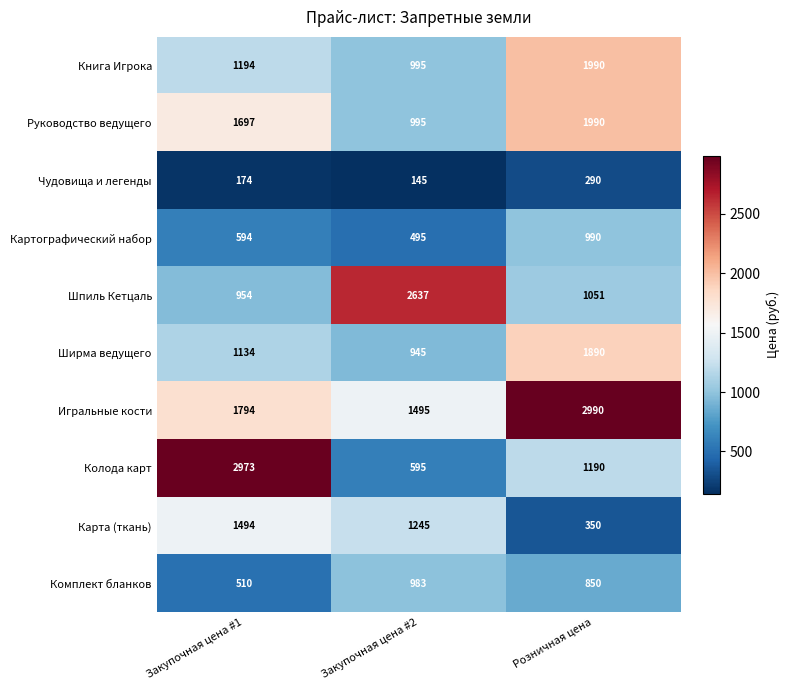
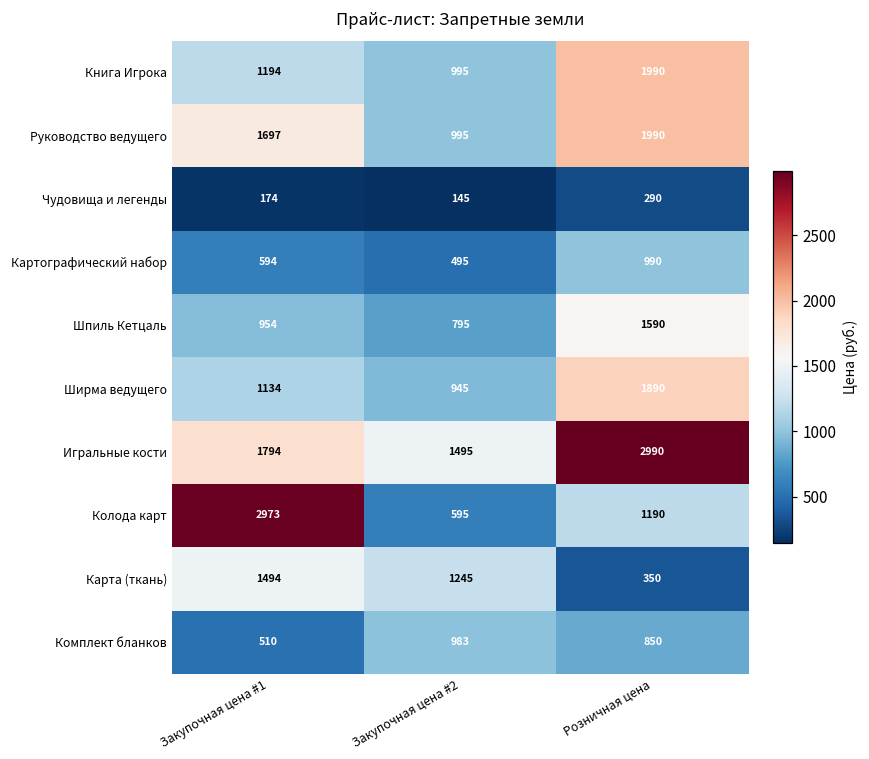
  {
    "Шпиль Кетцаль": {
-     "Закупочная цена #2": 2637,
-     "Розничная цена": 1051
+     "Закупочная цена #2": 795,
+     "Розничная цена": 1590
    }
  }
